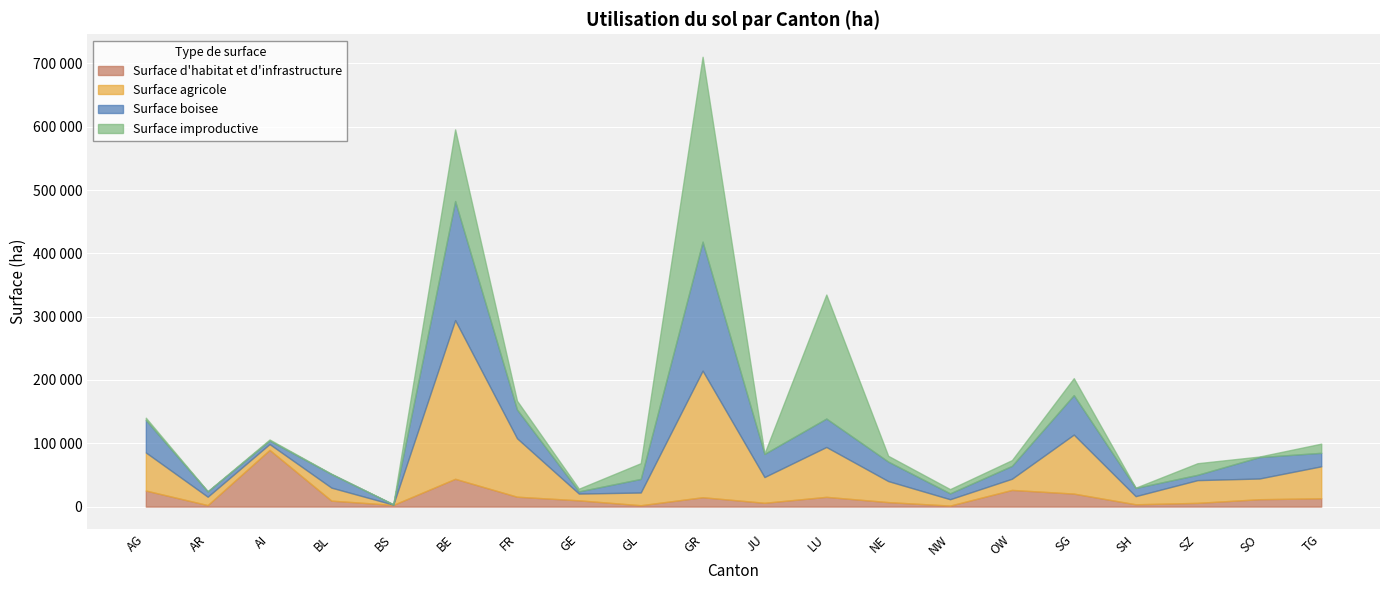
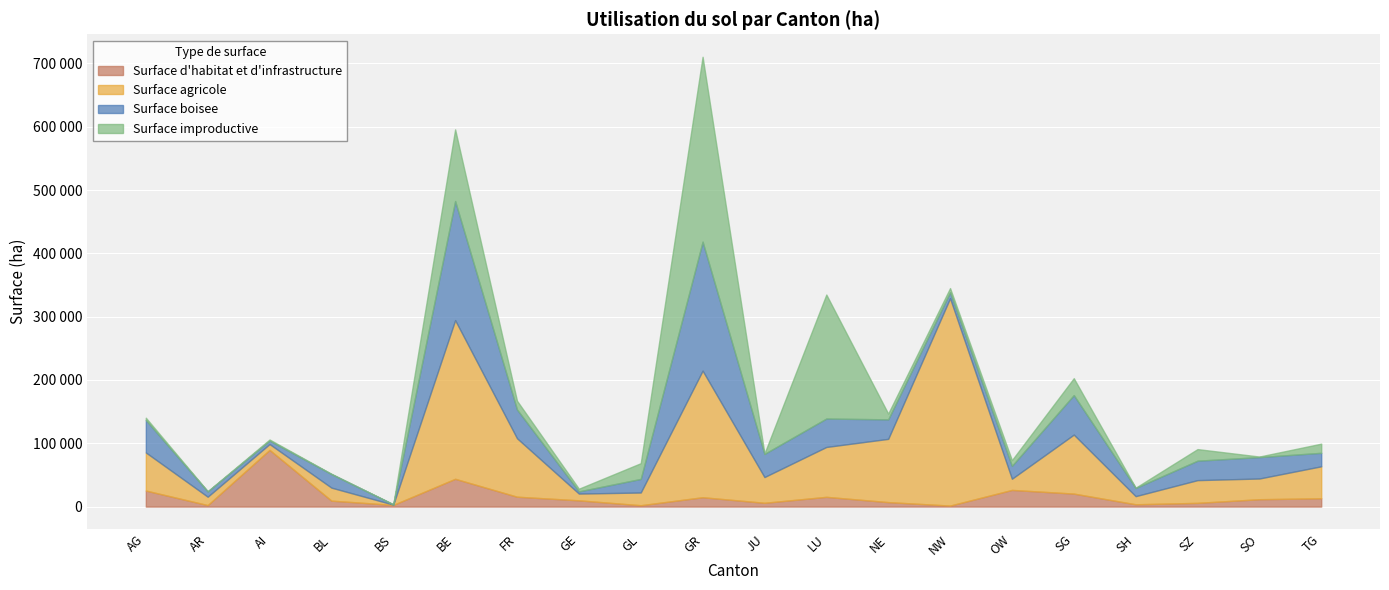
  {
    "Surface d'habitat et d'infrastructure": {
      "AG": 30000,
      "AI": 90000,
      "BL": 10000,
      "BE": 40000,
      "FR": 20000,
      "GE": 10000,
      "GR": 10000,
      "JU": 10000,
      "LU": 20000,
      "NE": 10000,
      "OW": 30000,
      "SG": 20000,
      "SZ": 10000,
      "SO": 10000,
      "TG": 10000
    },
    "Surface agricole": {
      "AG": 60000,
      "AR": 10000,
      "AI": 10000,
      "BL": 20000,
      "BE": 250000,
      "FR": 90000,
      "GL": 20000,
      "GR": 200000,
      "JU": 40000,
      "LU": 80000,
-     "NE": 30000,
-     "NW": 10000,
+     "NE": 100000,
+     "NW": 330000,
      "OW": 20000,
      "SG": 90000,
      "SH": 10000,
      "SZ": 40000,
      "SO": 30000,
      "TG": 50000
    },
    "Surface boisee": {
      "BE": 190000,
      "FR": 50000,
      "GL": 20000,
      "GR": 200000,
      "LU": 40000,
      "NE": 30000,
      "NW": 10000,
      "OW": 20000,
      "SG": 60000,
-     "SZ": 10000,
+     "SZ": 30000,
      "TG": 20000
    },
    "Surface improductive": {
      "BE": 110000,
      "FR": 10000,
      "GE": 0,
      "GL": 20000,
      "GR": 290000,
      "LU": 200000,
      "NE": 10000,
      "NW": 10000,
      "OW": 10000,
      "SG": 30000,
      "SZ": 20000,
      "TG": 10000
    }
  }
